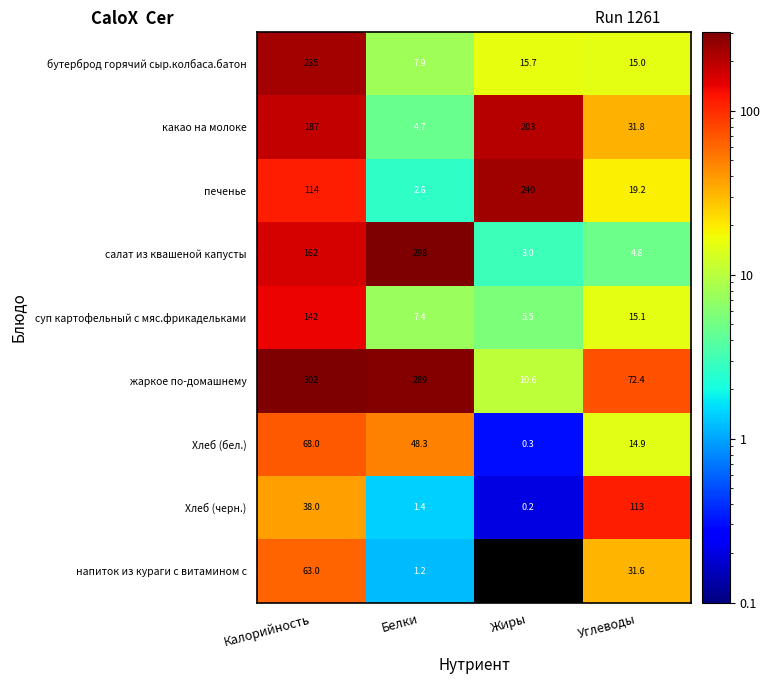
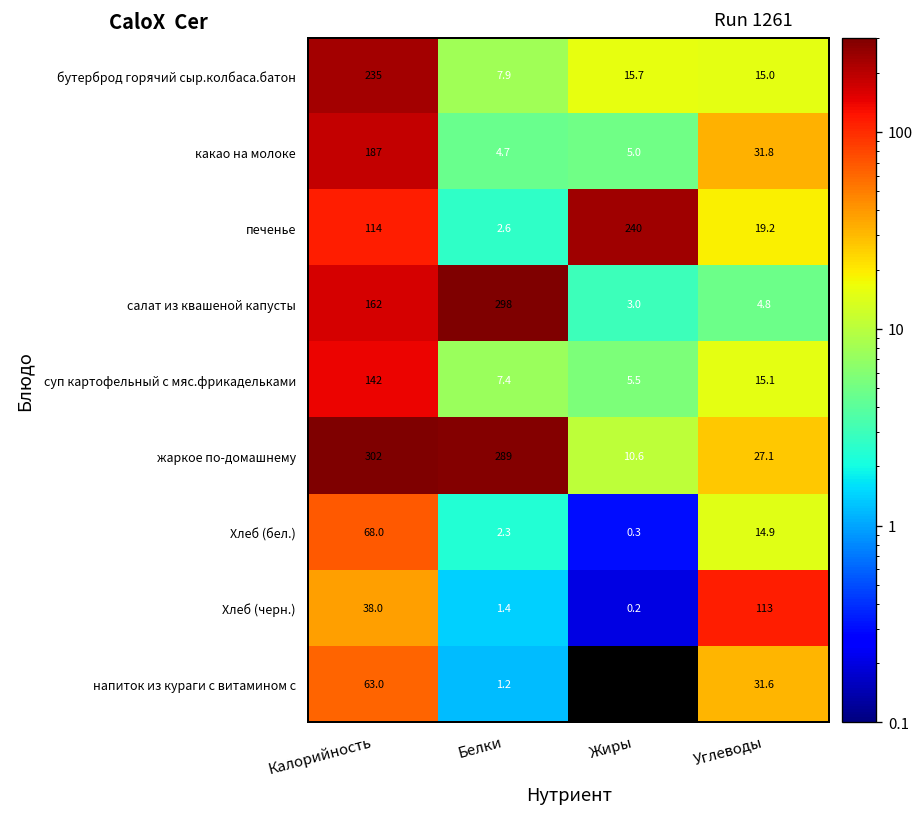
  {
    "бутерброд горячий сыр.колбаса.батон": {
      "Калорийность": 235,
      "Белки": 7.9,
      "Жиры": 15.7,
      "Углеводы": 15.0
    },
    "какао на молоке": {
      "Калорийность": 187,
      "Белки": 4.7,
-     "Жиры": 203,
+     "Жиры": 5.0,
      "Углеводы": 31.8
    },
    "печенье": {
      "Калорийность": 114,
      "Белки": 2.6,
      "Жиры": 240,
      "Углеводы": 19.2
    },
    "салат из квашеной капусты": {
      "Калорийность": 162,
      "Белки": 298,
      "Жиры": 3.0,
      "Углеводы": 4.8
    },
    "суп картофельный с мяс.фрикадельками": {
      "Калорийность": 142,
      "Белки": 7.4,
      "Жиры": 5.5,
      "Углеводы": 15.1
    },
    "жаркое по-домашнему": {
      "Калорийность": 302,
      "Белки": 289,
      "Жиры": 10.6,
-     "Углеводы": 72.4
+     "Углеводы": 27.1
    },
    "Хлеб (бел.)": {
      "Калорийность": 68.0,
-     "Белки": 48.3,
+     "Белки": 2.3,
      "Жиры": 0.3,
      "Углеводы": 14.9
    },
    "Хлеб (черн.)": {
      "Калорийность": 38.0,
      "Белки": 1.4,
      "Жиры": 0.2,
      "Углеводы": 113
    },
    "напиток из кураги с витамином с": {
      "Калорийность": 63.0,
      "Белки": 1.2,
      "Углеводы": 31.6
    }
  }
